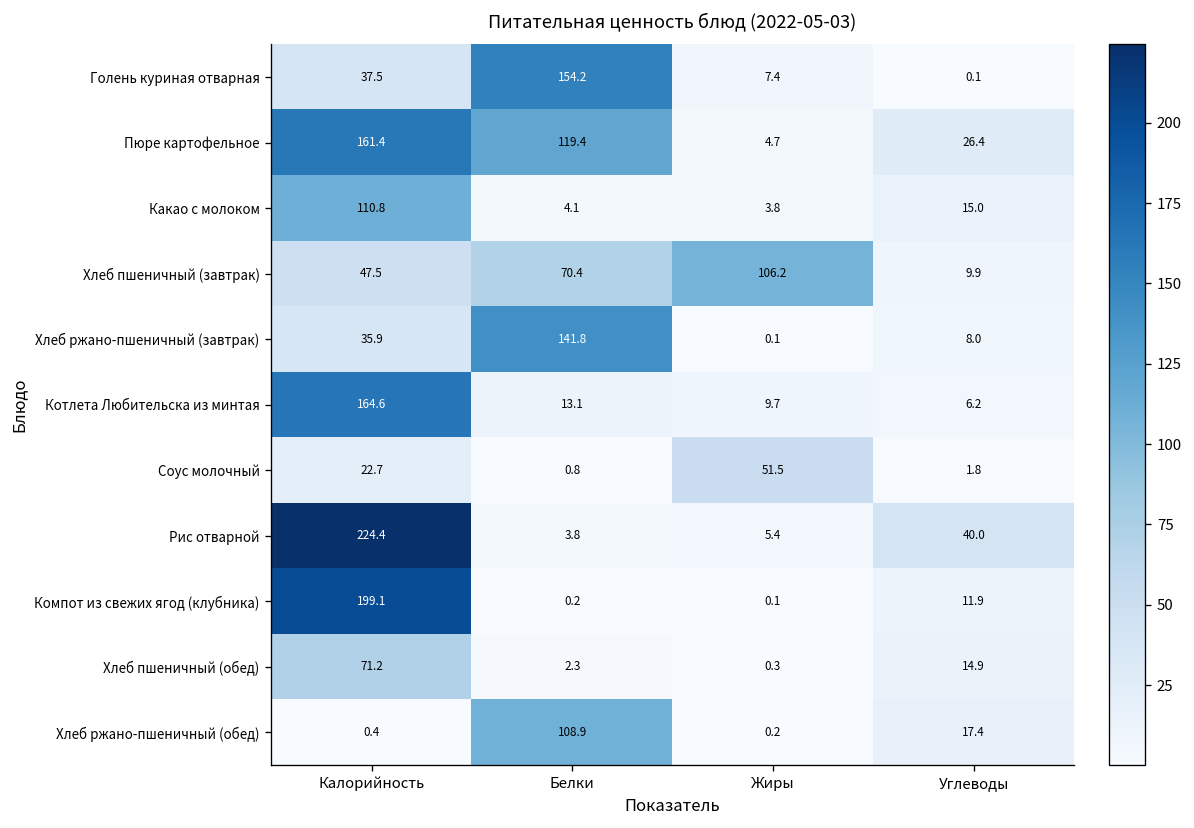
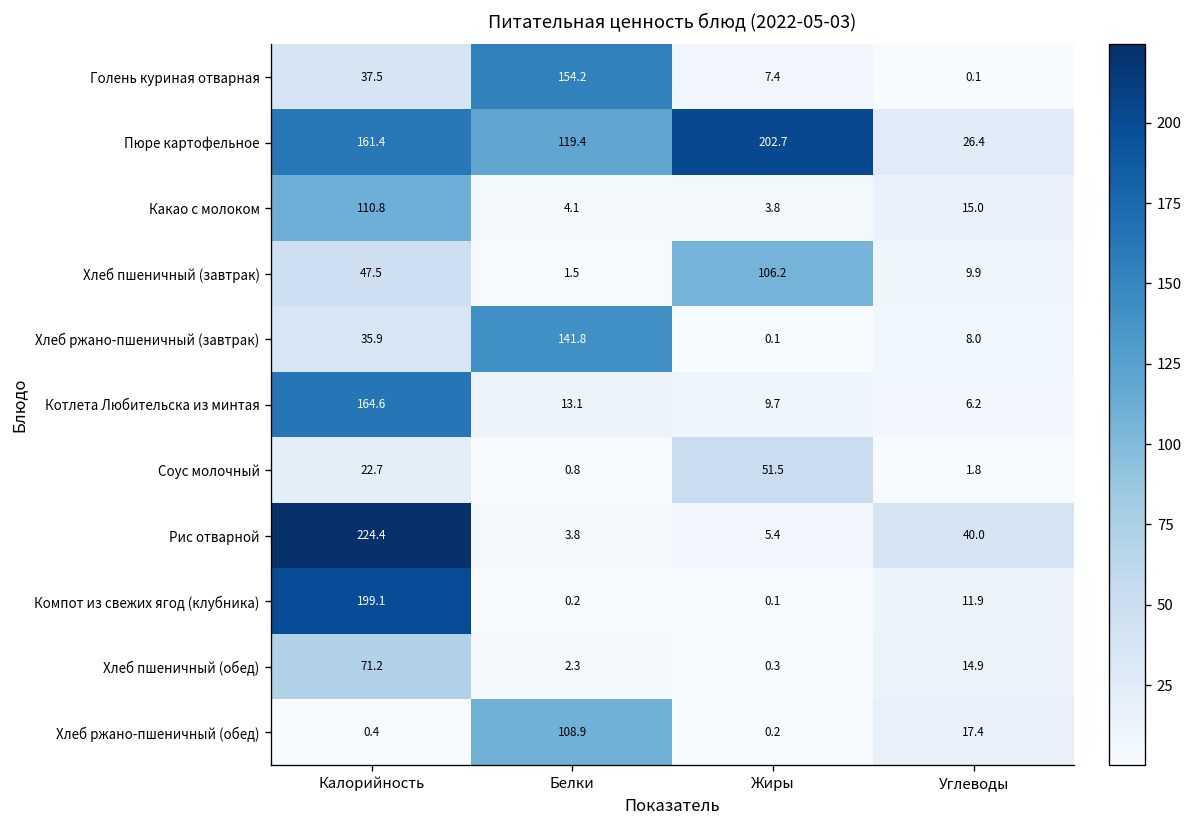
  {
    "Голень куриная отварная": {
      "Калорийность": 37.5,
      "Белки": 154.2,
      "Жиры": 7.4,
      "Углеводы": 0.1
    },
    "Пюре картофельное": {
      "Калорийность": 161.4,
      "Белки": 119.4,
-     "Жиры": 4.7,
+     "Жиры": 202.7,
      "Углеводы": 26.4
    },
    "Какао с молоком": {
      "Калорийность": 110.8,
      "Белки": 4.1,
      "Жиры": 3.8,
      "Углеводы": 15.0
    },
    "Хлеб пшеничный (завтрак)": {
      "Калорийность": 47.5,
-     "Белки": 70.4,
+     "Белки": 1.5,
      "Жиры": 106.2,
      "Углеводы": 9.9
    },
    "Хлеб ржано-пшеничный (завтрак)": {
      "Калорийность": 35.9,
      "Белки": 141.8,
      "Жиры": 0.1,
      "Углеводы": 8.0
    },
    "Котлета Любительска из минтая": {
      "Калорийность": 164.6,
      "Белки": 13.1,
      "Жиры": 9.7,
      "Углеводы": 6.2
    },
    "Соус молочный": {
      "Калорийность": 22.7,
      "Белки": 0.8,
      "Жиры": 51.5,
      "Углеводы": 1.8
    },
    "Рис отварной": {
      "Калорийность": 224.4,
      "Белки": 3.8,
      "Жиры": 5.4,
      "Углеводы": 40.0
    },
    "Компот из свежих ягод (клубника)": {
      "Калорийность": 199.1,
      "Белки": 0.2,
      "Жиры": 0.1,
      "Углеводы": 11.9
    },
    "Хлеб пшеничный (обед)": {
      "Калорийность": 71.2,
      "Белки": 2.3,
      "Жиры": 0.3,
      "Углеводы": 14.9
    },
    "Хлеб ржано-пшеничный (обед)": {
      "Калорийность": 0.4,
      "Белки": 108.9,
      "Жиры": 0.2,
      "Углеводы": 17.4
    }
  }
